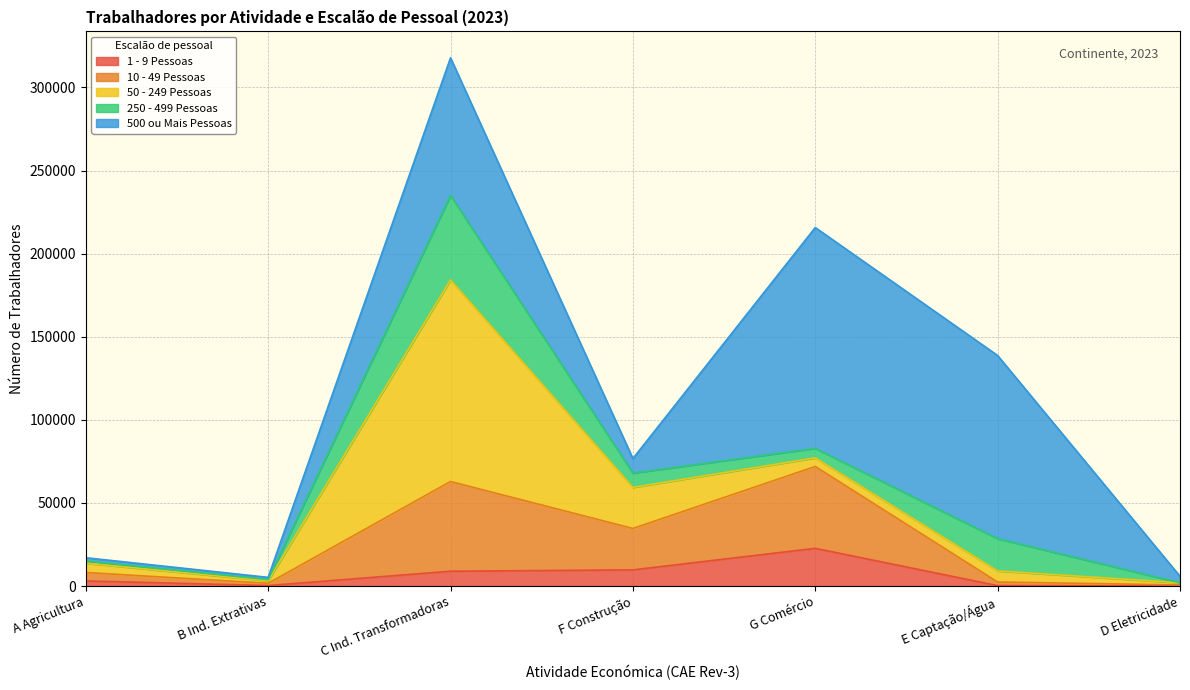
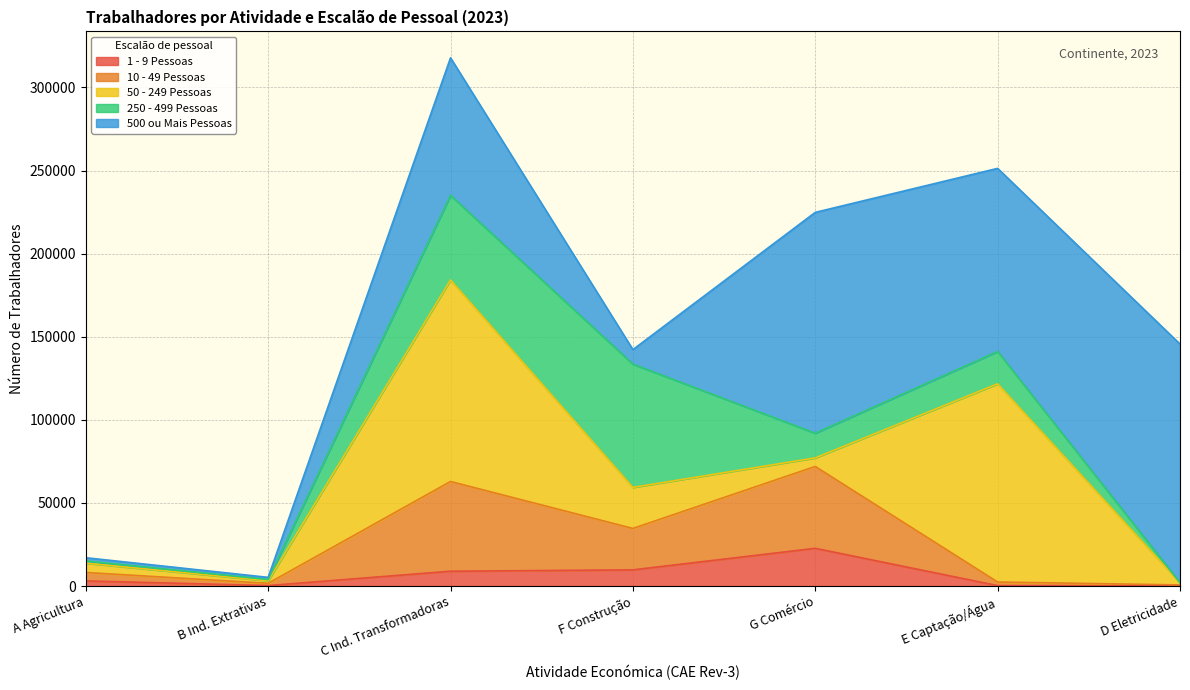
  {
    "50 - 249 Pessoas": {
      "C Ind. Transformadoras": 121000,
      "F Construção": 25000,
      "G Comércio": 5000,
-     "E Captação/Água": 7000
+     "E Captação/Água": 119000
    },
    "250 - 499 Pessoas": {
      "C Ind. Transformadoras": 51000,
-     "F Construção": 9000,
-     "G Comércio": 6000,
+     "F Construção": 74000,
+     "G Comércio": 15000,
      "E Captação/Água": 19000
    },
    "500 ou Mais Pessoas": {
      "A Agricultura": 2000,
      "C Ind. Transformadoras": 83000,
      "F Construção": 9000,
      "G Comércio": 133000,
      "E Captação/Água": 110000,
-     "D Eletricidade": 4000
+     "D Eletricidade": 144000
    }
  }
